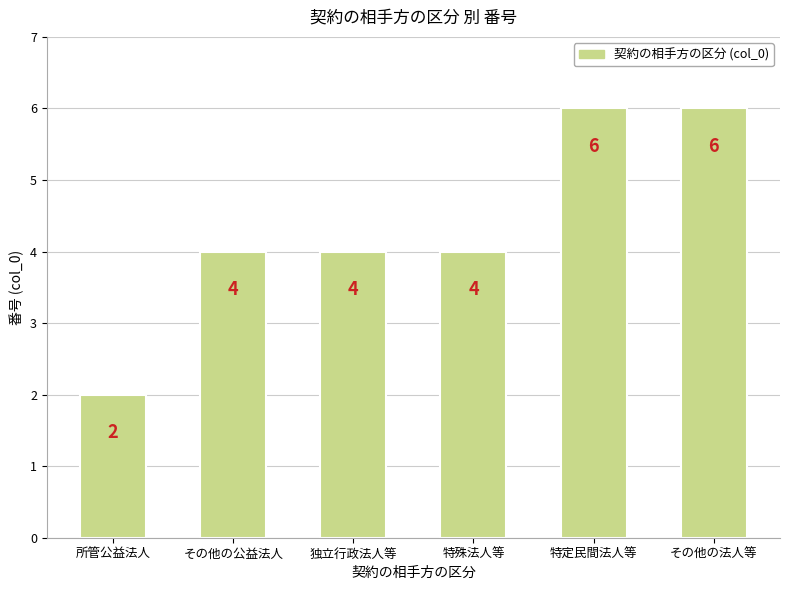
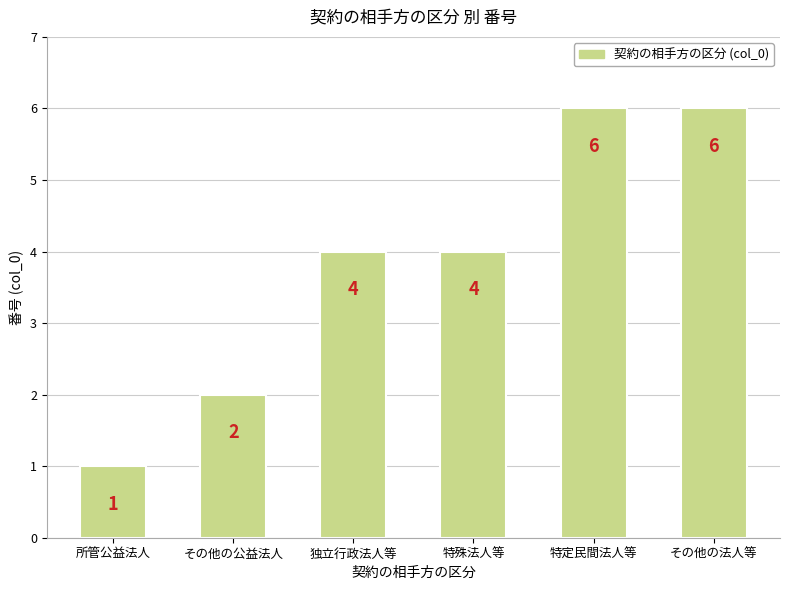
  {
-   "所管公益法人": 2,
-   "その他の公益法人": 4,
+   "所管公益法人": 1,
+   "その他の公益法人": 2,
    "独立行政法人等": 4,
    "特殊法人等": 4,
    "特定民間法人等": 6,
    "その他の法人等": 6
  }
